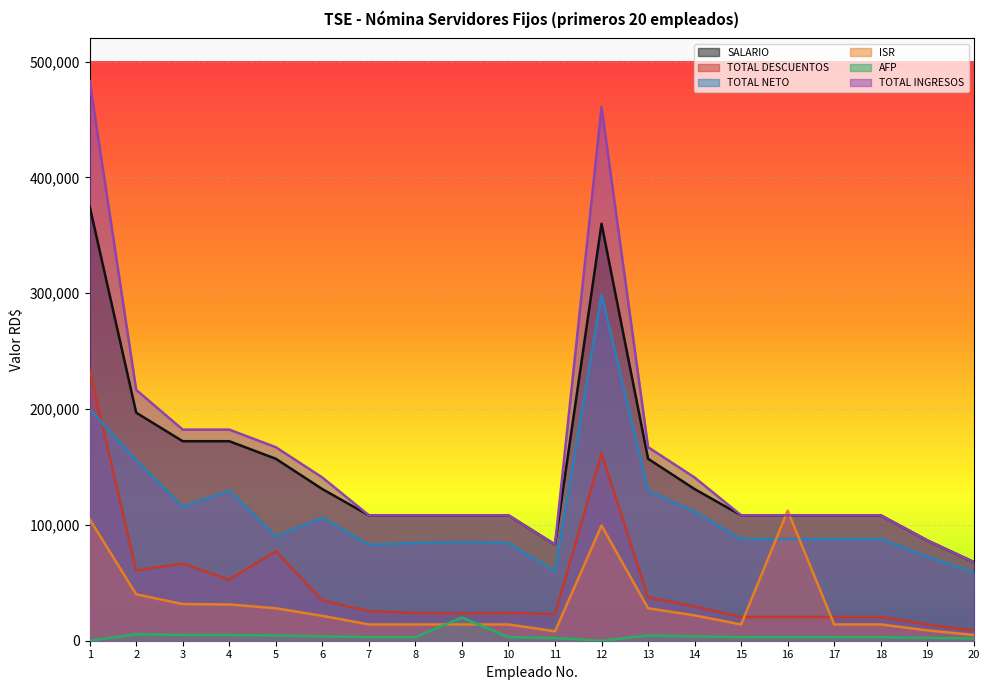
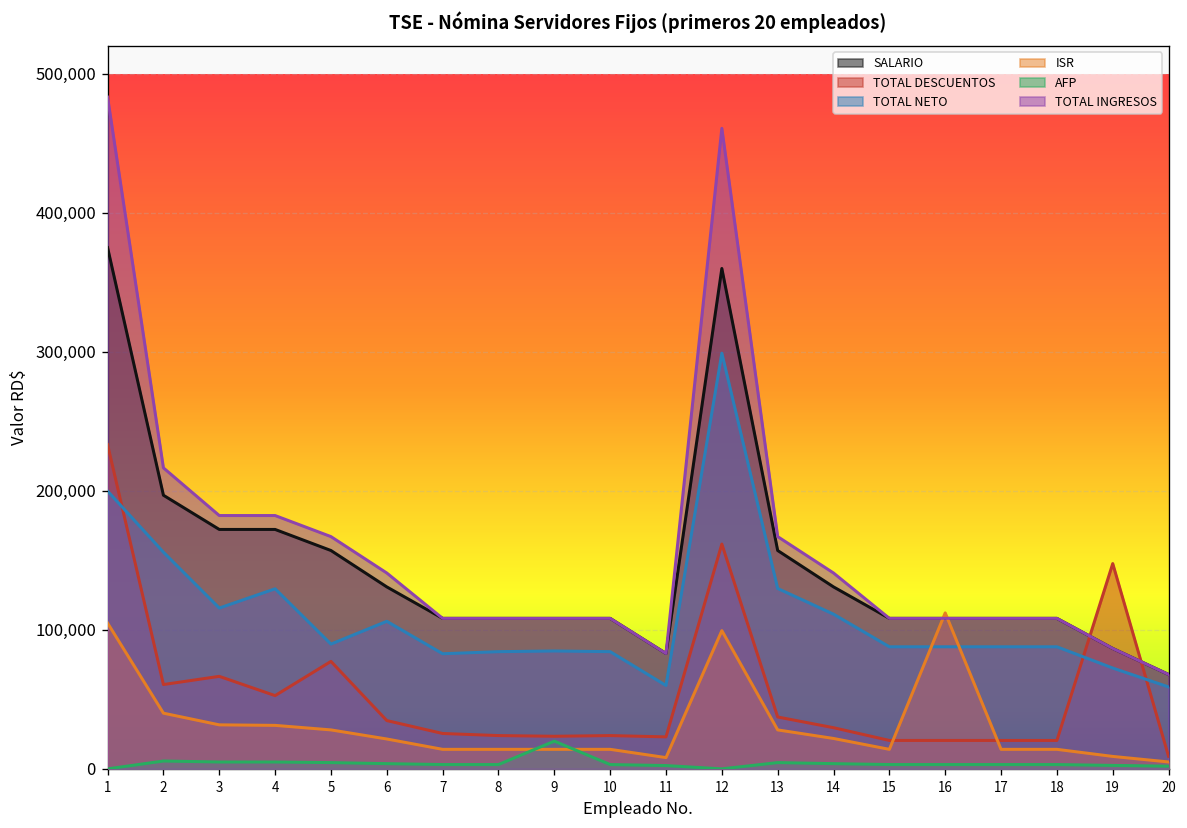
  {
    "SALARIO": {
      "1": "375,000",
      "2": "197,000",
      "3": "172,000",
      "4": "172,000",
      "5": "157,000",
      "6": "131,000",
      "12": "360,000",
      "13": "157,000",
      "14": "131,000"
    },
    "TOTAL DESCUENTOS": {
      "1": "233,000",
      "2": "61,000",
      "3": "67,000",
      "4": "53,000",
      "5": "77,000",
      "6": "35,000",
      "7": "25,000",
      "8": "24,000",
      "9": "23,000",
      "10": "24,000",
      "11": "23,000",
      "12": "162,000",
      "13": "37,000",
      "14": "30,000",
      "15": "20,000",
      "16": "20,000",
      "17": "20,000",
      "18": "20,000",
-     "19": "14,000",
+     "19": "148,000",
      "20": "9,000"
    },
    "TOTAL NETO": {
      "1": "200,000",
      "2": "156,000",
      "3": "116,000",
      "4": "130,000",
      "5": "90,000",
      "6": "106,000",
      "7": "83,000",
      "8": "84,000",
      "9": "85,000",
      "10": "84,000",
      "11": "60,000",
      "12": "299,000",
      "13": "130,000",
      "14": "111,000",
      "15": "88,000",
      "16": "88,000",
      "17": "88,000",
      "18": "88,000",
      "19": "73,000",
      "20": "59,000"
    },
    "ISR": {
      "1": "105,000",
      "2": "40,000",
      "3": "32,000",
      "4": "31,000",
      "5": "28,000",
      "6": "21,000",
      "7": "14,000",
      "8": "14,000",
      "9": "14,000",
      "10": "14,000",
      "11": "8,000",
      "12": "99,000",
      "13": "28,000",
      "14": "22,000",
      "15": "14,000",
      "16": "112,000",
      "17": "14,000",
      "18": "14,000",
      "19": "9,000",
      "20": "5,000"
    },
    "AFP": {
      "1": "0",
      "2": "6,000",
      "3": "5,000",
      "4": "5,000",
      "5": "5,000",
      "6": "4,000",
      "7": "3,000",
      "8": "3,000",
      "9": "20,000",
      "10": "3,000",
      "11": "2,000",
      "12": "0",
      "13": "5,000",
      "14": "4,000",
      "15": "3,000",
      "16": "3,000",
      "17": "3,000",
      "18": "3,000",
      "19": "2,000",
      "20": "2,000"
    },
    "TOTAL INGRESOS": {
      "1": "483,000",
      "2": "217,000",
      "3": "182,000",
      "4": "182,000",
      "5": "167,000",
      "6": "141,000",
      "12": "461,000",
      "13": "167,000",
      "14": "141,000"
    }
  }
